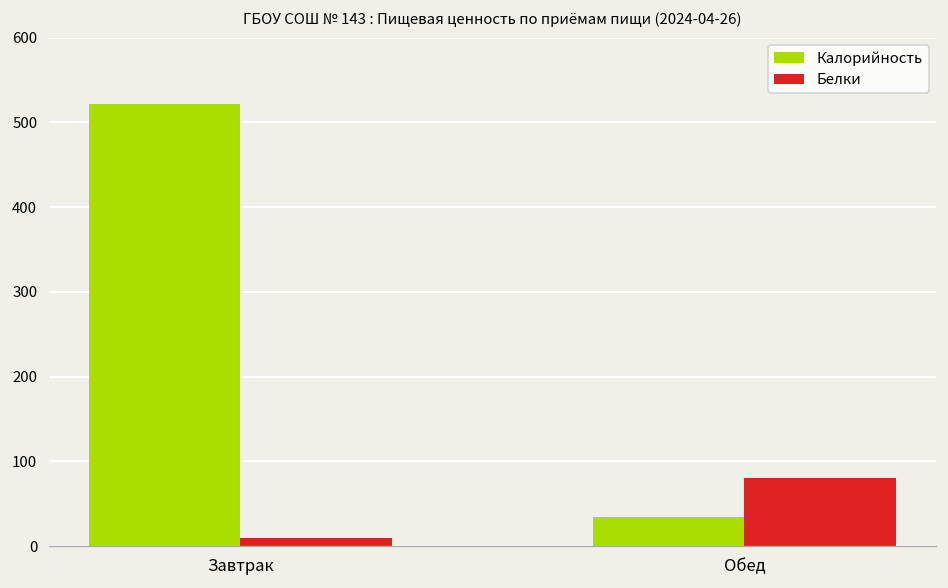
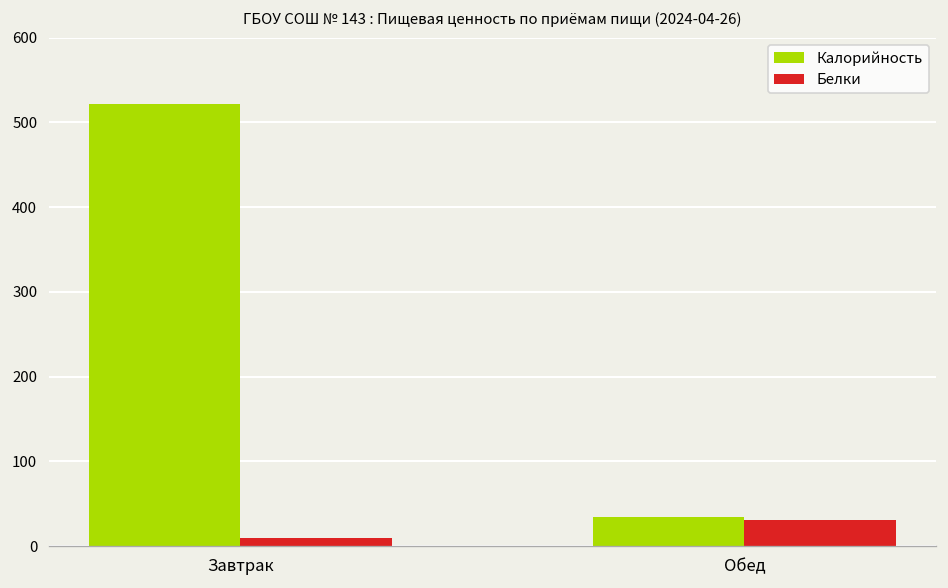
  {
    "Калорийность": {
      "Завтрак": 520,
      "Обед": 30
    },
    "Белки": {
      "Завтрак": 10,
-     "Обед": 80
+     "Обед": 30
    }
  }
